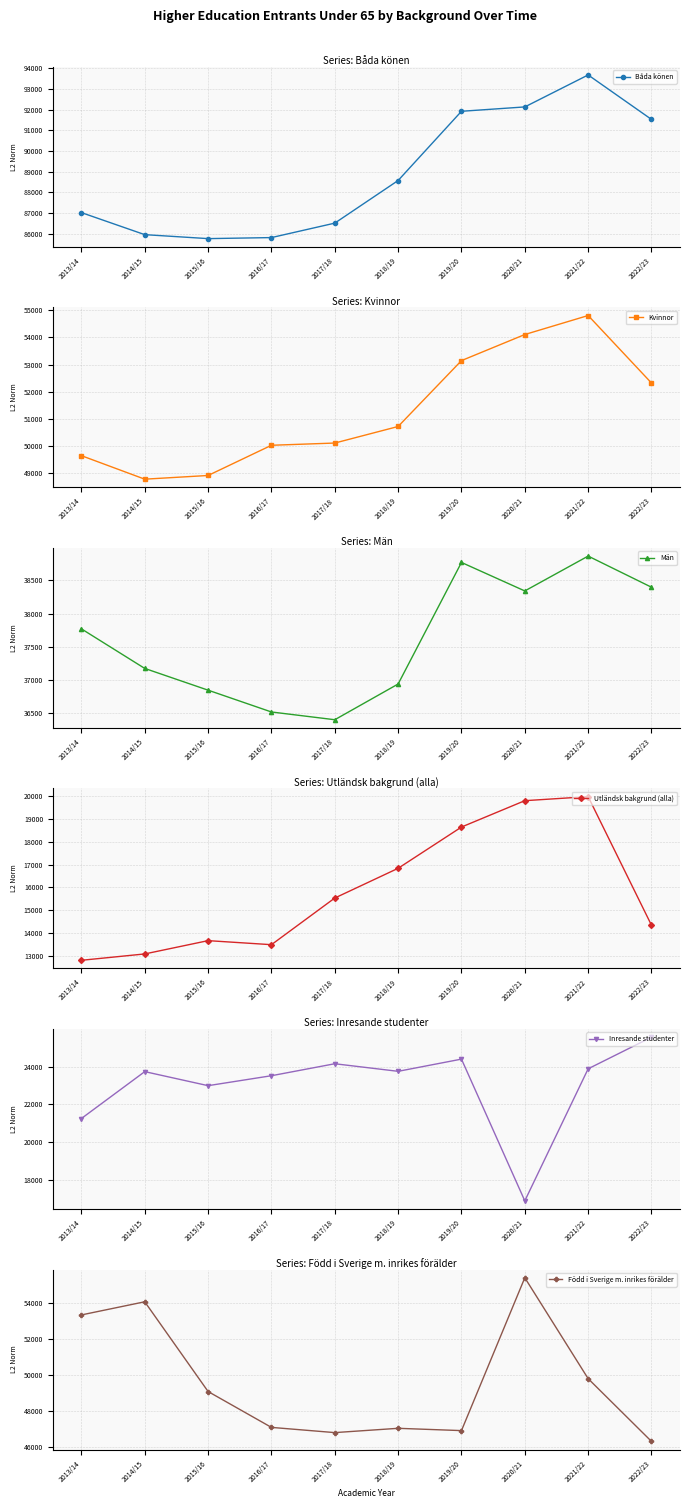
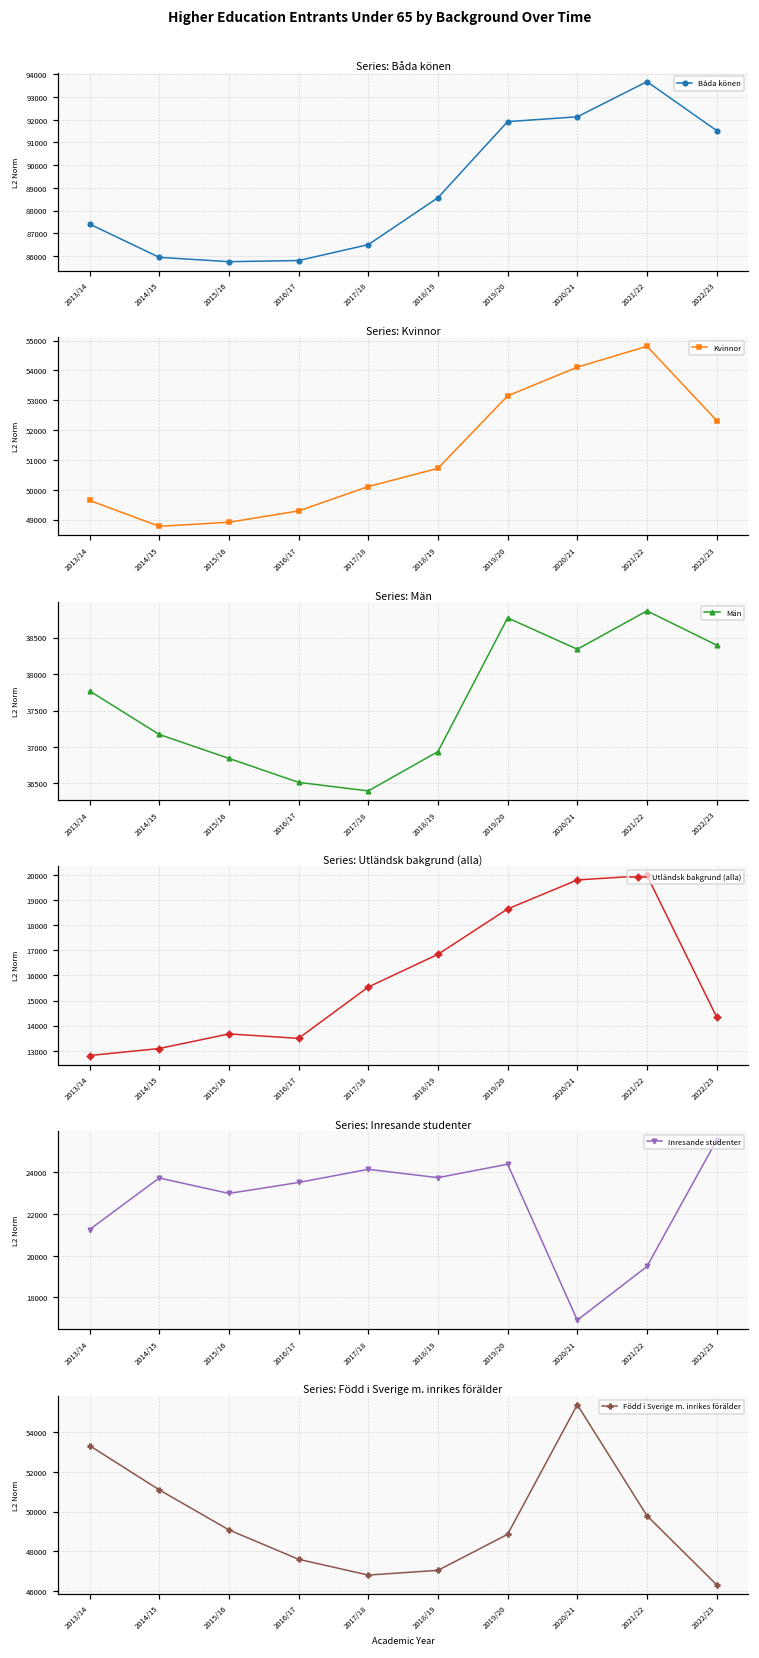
  {
    "Series: Båda könen": {
-     "2013/14": 87000,
+     "2013/14": 87400,
      "2014/15": 86000,
      "2015/16": 85800,
      "2016/17": 85800,
      "2017/18": 86500,
      "2018/19": 88600,
      "2019/20": 91900,
      "2020/21": 92100,
      "2021/22": 93700,
      "2022/23": 91500
    },
    "Series: Kvinnor": {
      "2013/14": 49600,
      "2014/15": 48800,
      "2015/16": 48900,
-     "2016/17": 50000,
+     "2016/17": 49300,
      "2017/18": 50100,
      "2018/19": 50700,
      "2019/20": 53100,
      "2020/21": 54100,
      "2021/22": 54800,
      "2022/23": 52300
    },
    "Series: Män": {
      "2013/14": 37800,
      "2014/15": 37200,
      "2015/16": 36800,
      "2016/17": 36500,
      "2017/18": 36400,
      "2018/19": 36900,
      "2019/20": 38800,
      "2020/21": 38300,
      "2021/22": 38900,
      "2022/23": 38400
    },
    "Series: Utländsk bakgrund (alla)": {
      "2013/14": 12800,
      "2014/15": 13100,
      "2015/16": 13700,
      "2016/17": 13500,
      "2017/18": 15500,
      "2018/19": 16800,
      "2019/20": 18600,
      "2020/21": 19800,
      "2022/23": 14300
    },
    "Series: Inresande studenter": {
      "2013/14": 21300,
      "2014/15": 23700,
      "2015/16": 23000,
      "2016/17": 23500,
      "2017/18": 24100,
      "2018/19": 23700,
      "2019/20": 24400,
      "2020/21": 16900,
-     "2021/22": 23900
+     "2021/22": 19500
    },
    "Series: Född i Sverige m. inrikes förälder": {
      "2013/14": 53300,
-     "2014/15": 54100,
+     "2014/15": 51100,
      "2015/16": 49100,
-     "2016/17": 47100,
+     "2016/17": 47600,
      "2017/18": 46800,
      "2018/19": 47000,
-     "2019/20": 46900,
+     "2019/20": 48900,
      "2020/21": 55400,
      "2021/22": 49800,
      "2022/23": 46300
    }
  }
